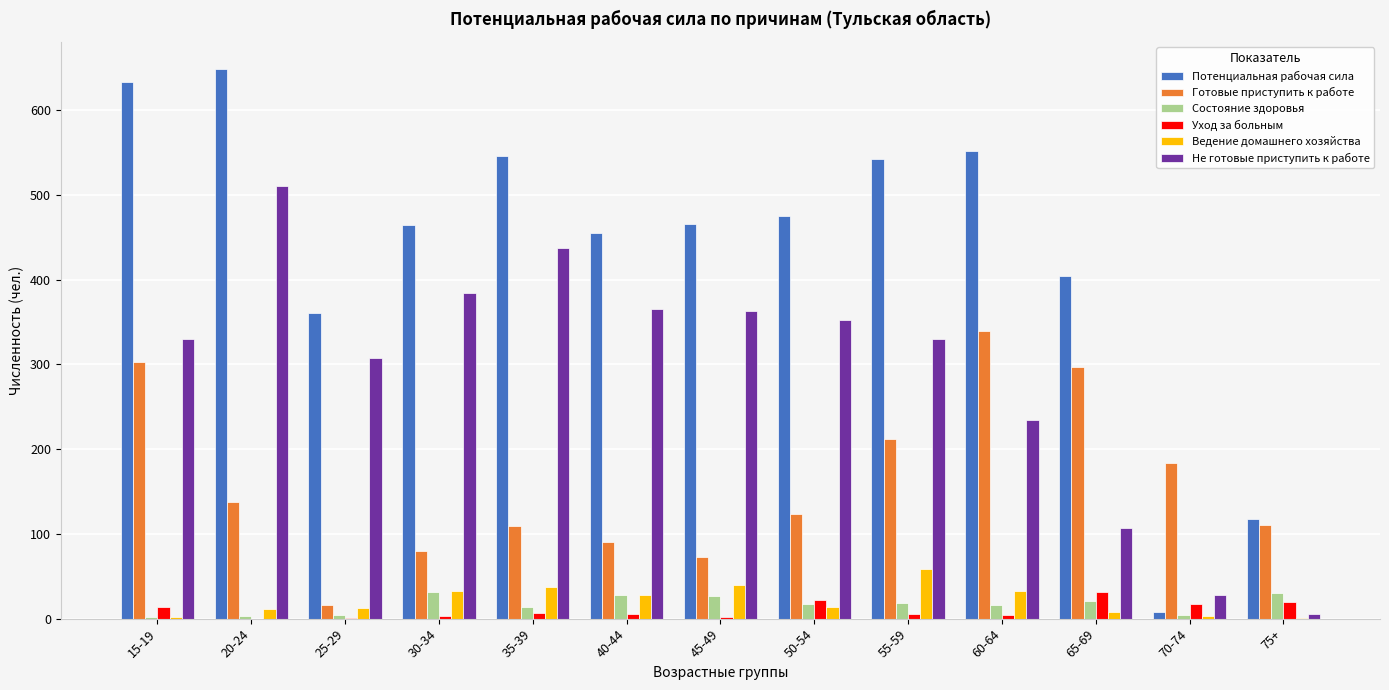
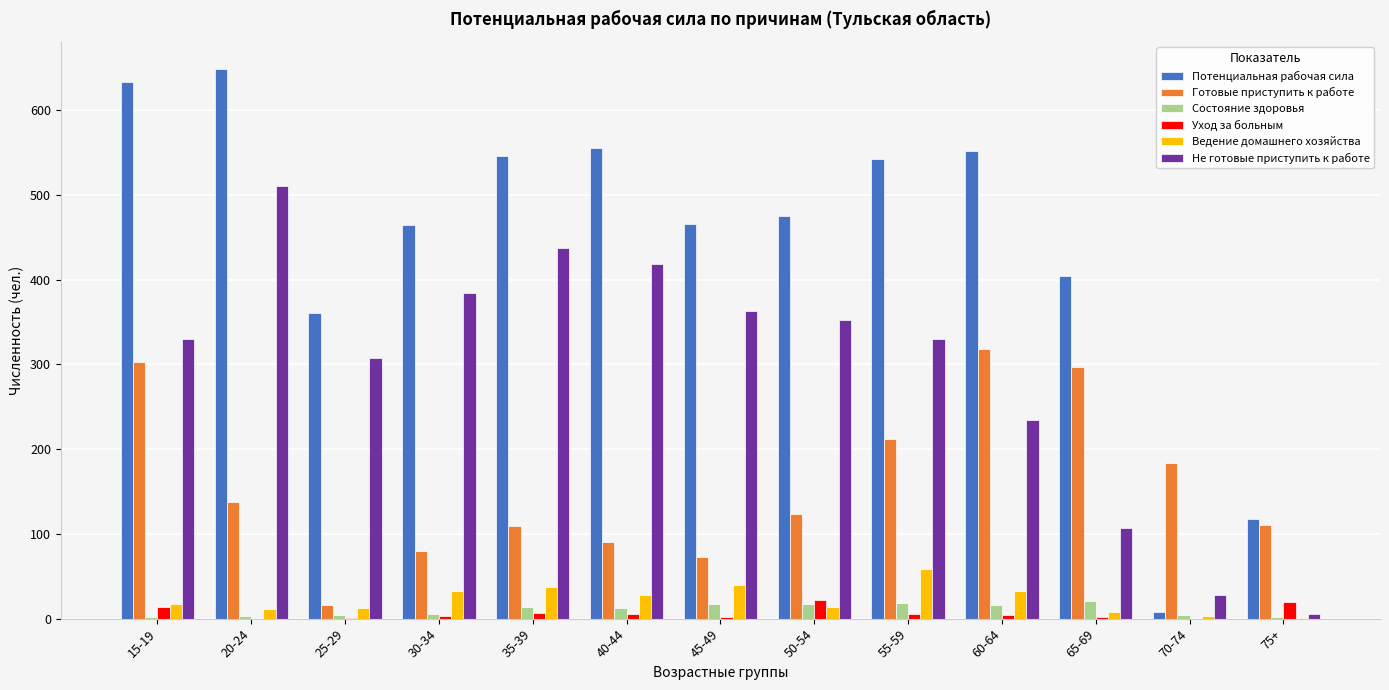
  {
    "Потенциальная рабочая сила": {
      "15-19": 630,
      "20-24": 650,
      "25-29": 360,
      "30-34": 460,
      "35-39": 550,
-     "40-44": 460,
+     "40-44": 560,
      "45-49": 470,
      "50-54": 480,
      "55-59": 540,
      "60-64": 550,
      "65-69": 400,
      "70-74": 10,
      "75+": 120
    },
    "Готовые приступить к работе": {
      "15-19": 300,
      "20-24": 140,
      "25-29": 20,
      "30-34": 80,
      "35-39": 110,
      "40-44": 90,
      "45-49": 70,
      "50-54": 120,
      "55-59": 210,
-     "60-64": 340,
+     "60-64": 320,
      "65-69": 300,
      "70-74": 180,
      "75+": 110
    },
    "Состояние здоровья": {
      "20-24": 0,
      "25-29": 0,
-     "30-34": 30,
+     "30-34": 10,
      "35-39": 10,
-     "40-44": 30,
-     "45-49": 30,
+     "40-44": 10,
+     "45-49": 20,
      "50-54": 20,
      "55-59": 20,
      "60-64": 20,
      "65-69": 20,
      "70-74": 0,
-     "75+": 30
+     "75+": 0
    },
    "Уход за больным": {
      "15-19": 10,
      "20-24": 0,
      "30-34": 0,
      "35-39": 10,
      "40-44": 10,
      "50-54": 20,
      "55-59": 10,
      "60-64": 0,
-     "65-69": 30,
-     "70-74": 20,
+     "65-69": 0,
+     "70-74": 0,
      "75+": 20
    },
    "Ведение домашнего хозяйства": {
-     "15-19": 0,
+     "15-19": 20,
      "20-24": 10,
      "25-29": 10,
      "30-34": 30,
      "35-39": 40,
      "40-44": 30,
      "45-49": 40,
      "50-54": 10,
      "55-59": 60,
      "60-64": 30,
      "65-69": 10,
      "70-74": 0
    },
    "Не готовые приступить к работе": {
      "15-19": 330,
      "20-24": 510,
      "25-29": 310,
      "30-34": 380,
      "35-39": 440,
-     "40-44": 370,
+     "40-44": 420,
      "45-49": 360,
      "50-54": 350,
      "55-59": 330,
      "60-64": 230,
      "65-69": 110,
      "70-74": 30,
      "75+": 10
    }
  }
